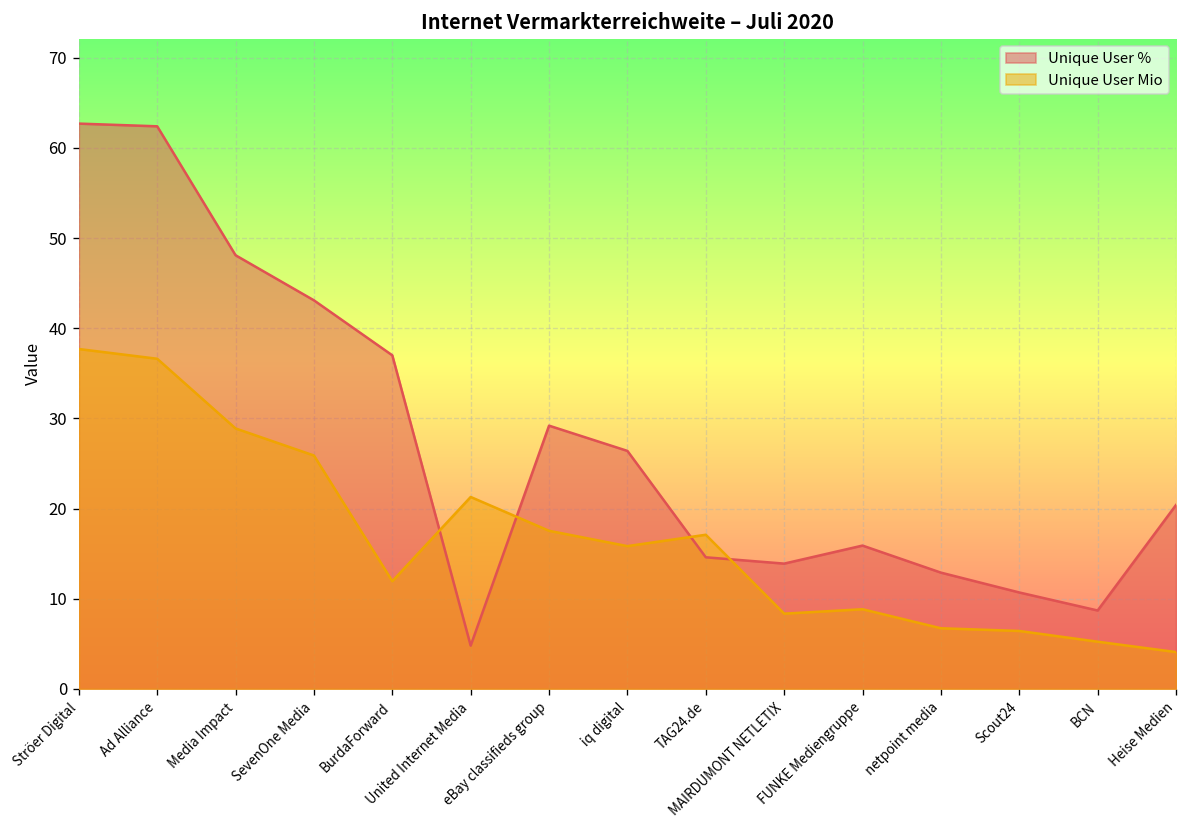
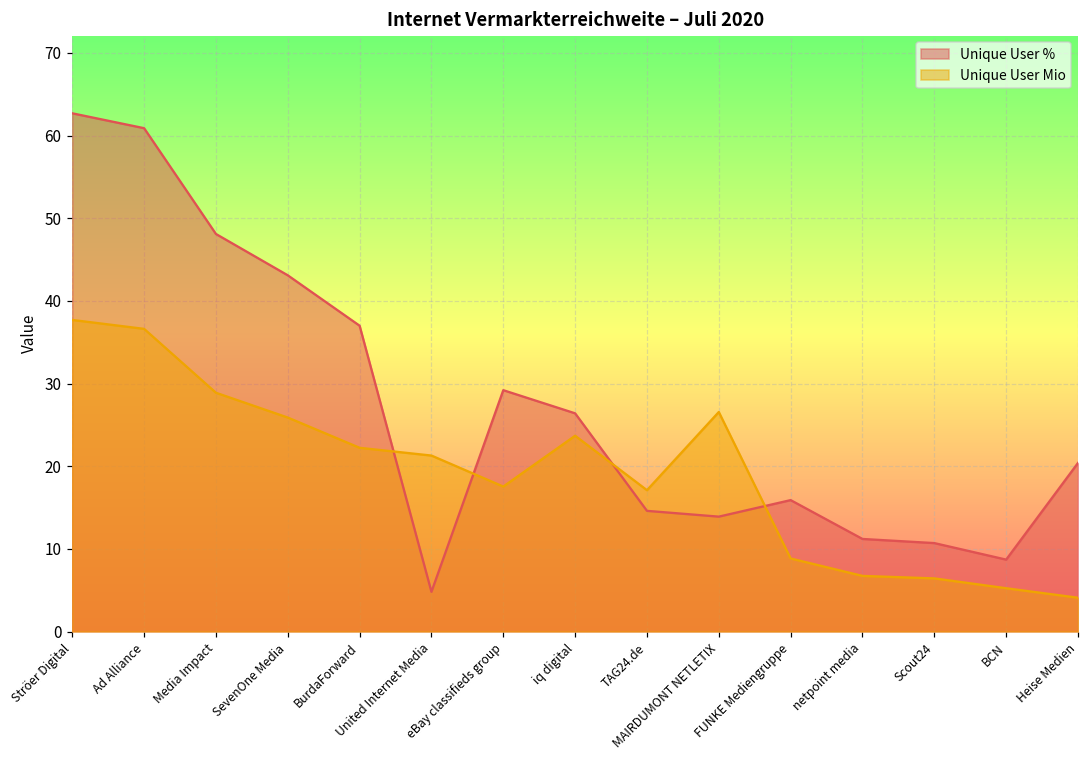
  {
    "Unique User %": {
      "Ströer Digital": 63,
-     "Ad Alliance": 62,
+     "Ad Alliance": 61,
      "Media Impact": 48,
      "SevenOne Media": 43,
      "BurdaForward": 37,
      "United Internet Media": 5,
      "eBay classifieds group": 29,
      "iq digital": 26,
      "TAG24.de": 15,
      "MAIRDUMONT NETLETIX": 14,
      "FUNKE Mediengruppe": 16,
-     "netpoint media": 13,
+     "netpoint media": 11,
      "Scout24": 11,
      "BCN": 9,
      "Heise Medien": 20
    },
    "Unique User Mio": {
      "Ströer Digital": 38,
      "Ad Alliance": 37,
      "Media Impact": 29,
      "SevenOne Media": 26,
-     "BurdaForward": 12,
+     "BurdaForward": 22,
      "United Internet Media": 21,
      "eBay classifieds group": 18,
-     "iq digital": 16,
+     "iq digital": 24,
      "TAG24.de": 17,
-     "MAIRDUMONT NETLETIX": 8,
+     "MAIRDUMONT NETLETIX": 27,
      "FUNKE Mediengruppe": 9,
      "netpoint media": 7,
      "Scout24": 6,
      "BCN": 5,
      "Heise Medien": 4
    }
  }
